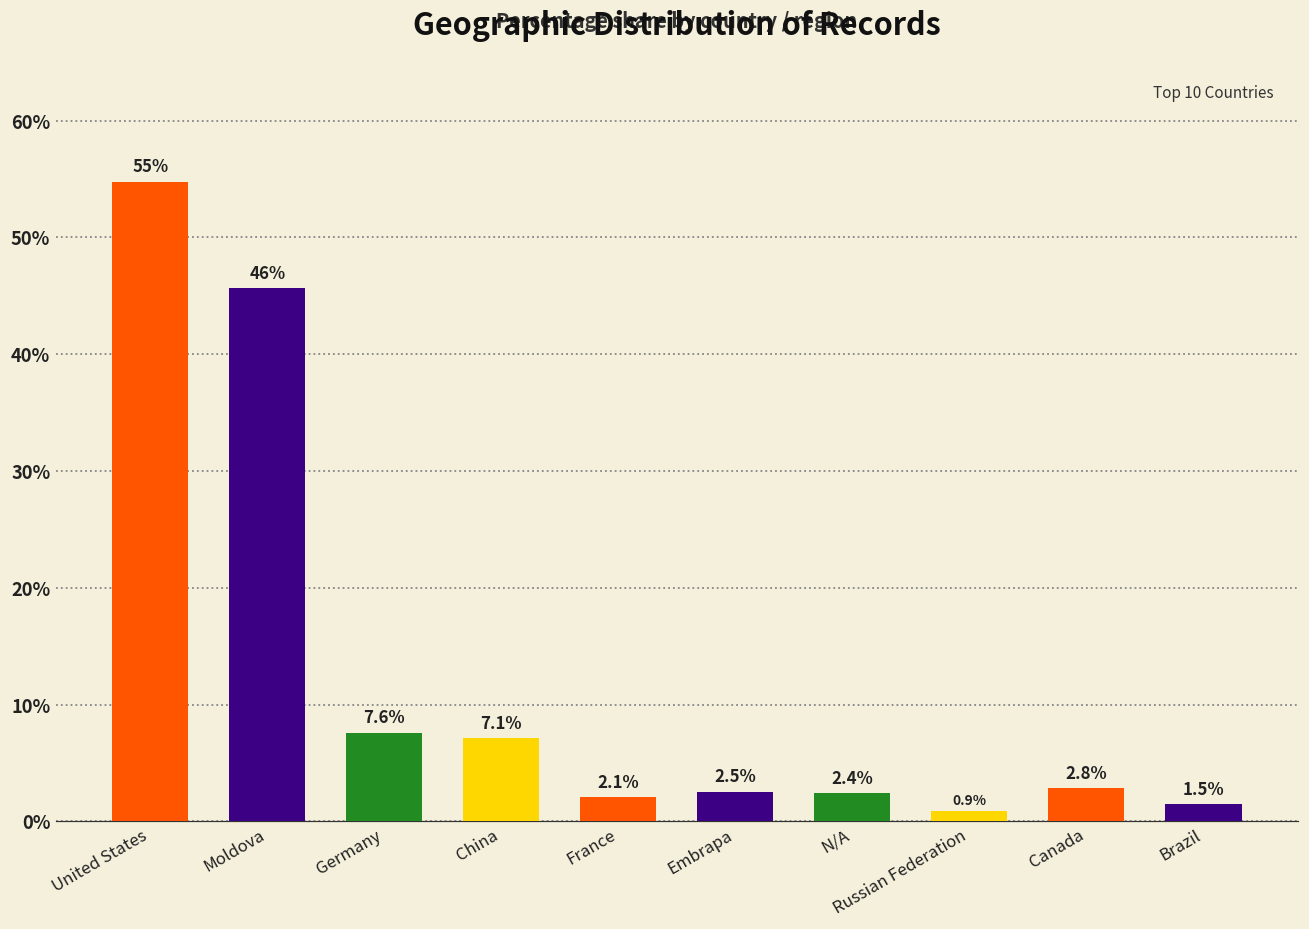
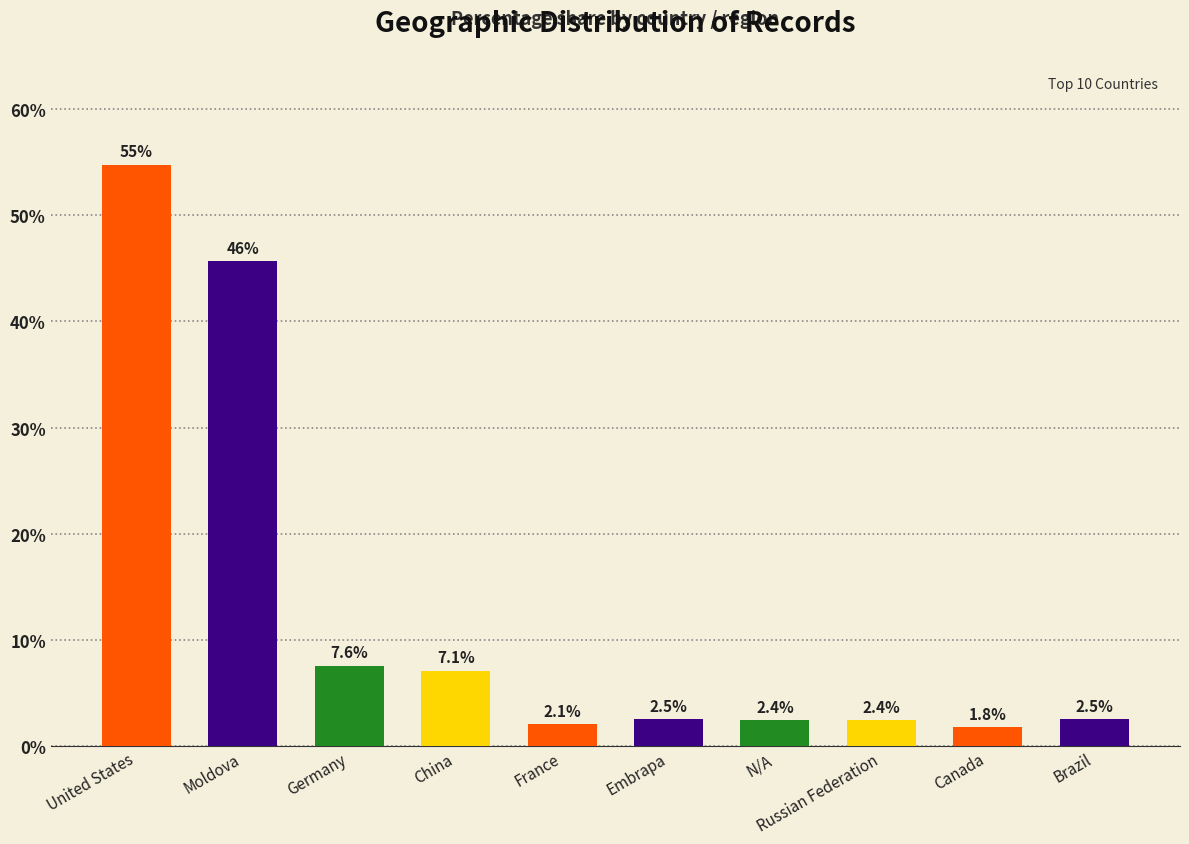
  {
    "United States": "55%",
    "Moldova": "46%",
    "Germany": "7.6%",
    "China": "7.1%",
    "France": "2.1%",
    "Embrapa": "2.5%",
    "N/A": "2.4%",
-   "Russian Federation": "0.9%",
-   "Canada": "2.8%",
-   "Brazil": "1.5%"
+   "Russian Federation": "2.4%",
+   "Canada": "1.8%",
+   "Brazil": "2.5%"
  }
